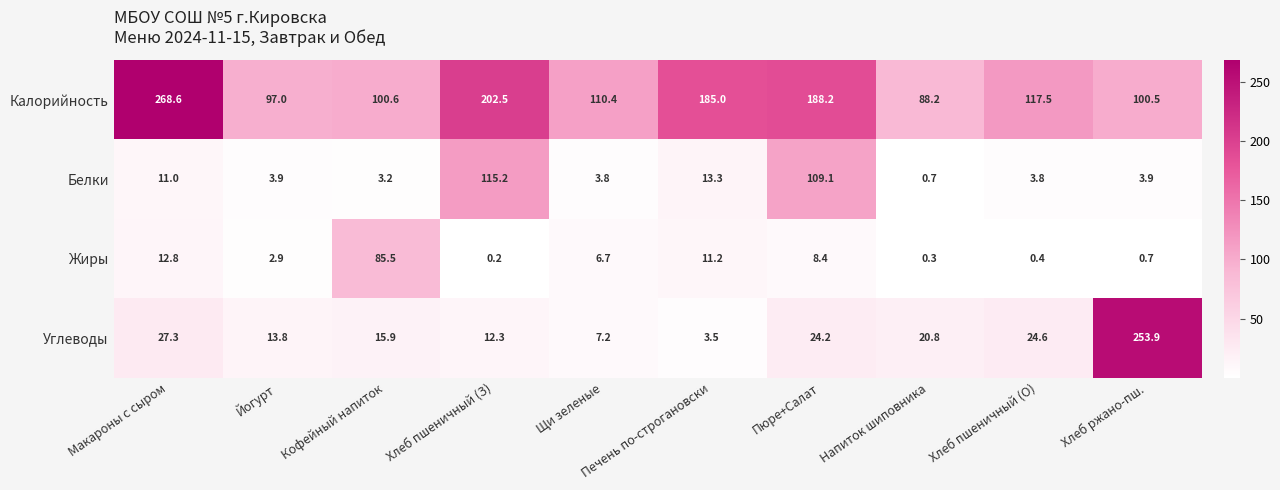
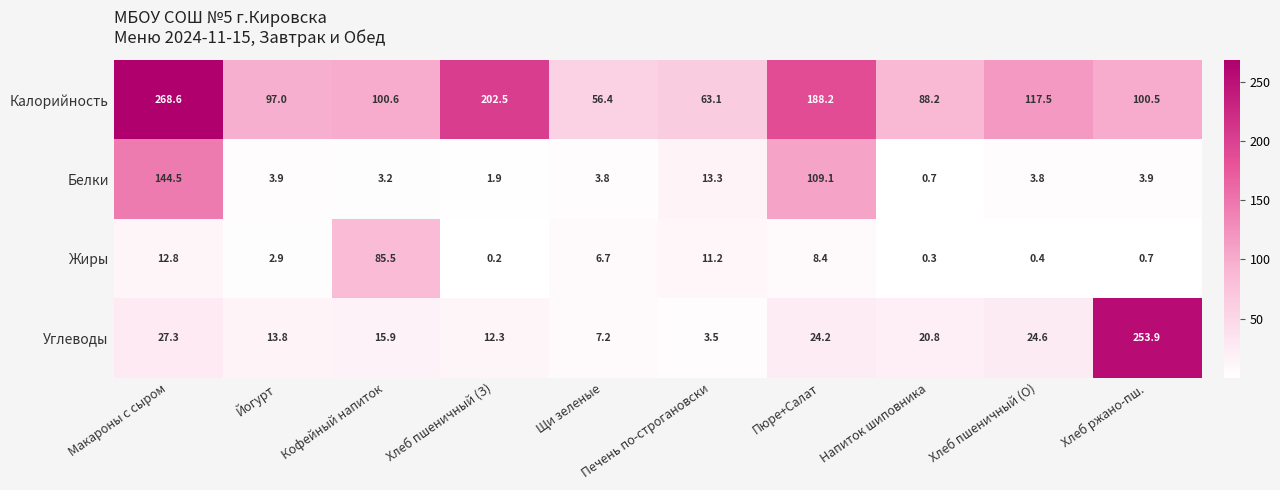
  {
    "Калорийность": {
      "Макароны с сыром": 268.6,
      "Йогурт": 97.0,
      "Кофейный напиток": 100.6,
      "Хлеб пшеничный (З)": 202.5,
-     "Щи зеленые": 110.4,
-     "Печень по-строгановски": 185.0,
+     "Щи зеленые": 56.4,
+     "Печень по-строгановски": 63.1,
      "Пюре+Салат": 188.2,
      "Напиток шиповника": 88.2,
      "Хлеб пшеничный (О)": 117.5,
      "Хлеб ржано-пш.": 100.5
    },
    "Белки": {
-     "Макароны с сыром": 11.0,
+     "Макароны с сыром": 144.5,
      "Йогурт": 3.9,
      "Кофейный напиток": 3.2,
-     "Хлеб пшеничный (З)": 115.2,
+     "Хлеб пшеничный (З)": 1.9,
      "Щи зеленые": 3.8,
      "Печень по-строгановски": 13.3,
      "Пюре+Салат": 109.1,
      "Напиток шиповника": 0.7,
      "Хлеб пшеничный (О)": 3.8,
      "Хлеб ржано-пш.": 3.9
    },
    "Жиры": {
      "Макароны с сыром": 12.8,
      "Йогурт": 2.9,
      "Кофейный напиток": 85.5,
      "Хлеб пшеничный (З)": 0.2,
      "Щи зеленые": 6.7,
      "Печень по-строгановски": 11.2,
      "Пюре+Салат": 8.4,
      "Напиток шиповника": 0.3,
      "Хлеб пшеничный (О)": 0.4,
      "Хлеб ржано-пш.": 0.7
    },
    "Углеводы": {
      "Макароны с сыром": 27.3,
      "Йогурт": 13.8,
      "Кофейный напиток": 15.9,
      "Хлеб пшеничный (З)": 12.3,
      "Щи зеленые": 7.2,
      "Печень по-строгановски": 3.5,
      "Пюре+Салат": 24.2,
      "Напиток шиповника": 20.8,
      "Хлеб пшеничный (О)": 24.6,
      "Хлеб ржано-пш.": 253.9
    }
  }
